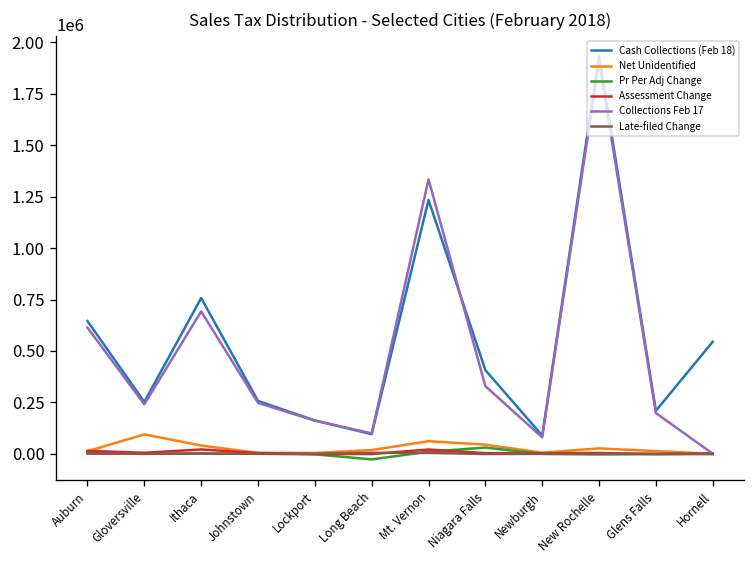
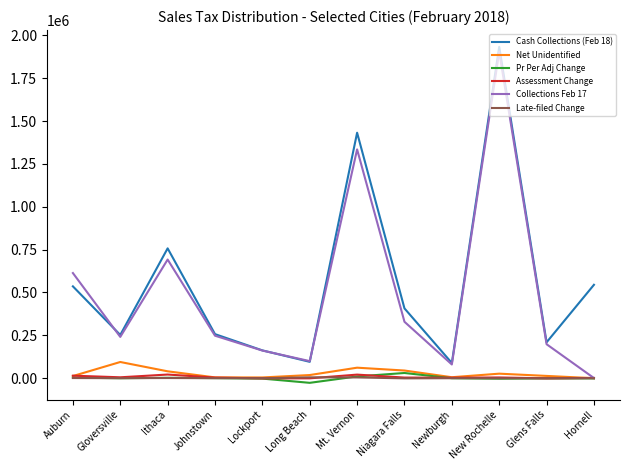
  {
    "Cash Collections (Feb 18)": {
-     "Auburn": 650000,
+     "Auburn": 540000,
      "Ithaca": 760000,
-     "Mt. Vernon": 1230000,
+     "Mt. Vernon": 1430000,
      "Niagara Falls": 410000,
      "Hornell": 540000
    },
    "Net Unidentified": {
      "Gloversville": 90000,
      "Ithaca": 40000,
      "Mt. Vernon": 60000,
      "New Rochelle": 30000
    },
    "Pr Per Adj Change": {
      "Long Beach": -30000
    },
    "Assessment Change": {
      "Ithaca": 20000
    },
    "Collections Feb 17": {
      "Auburn": 610000,
      "Ithaca": 690000,
      "Mt. Vernon": 1330000,
      "Niagara Falls": 330000
    }
  }
